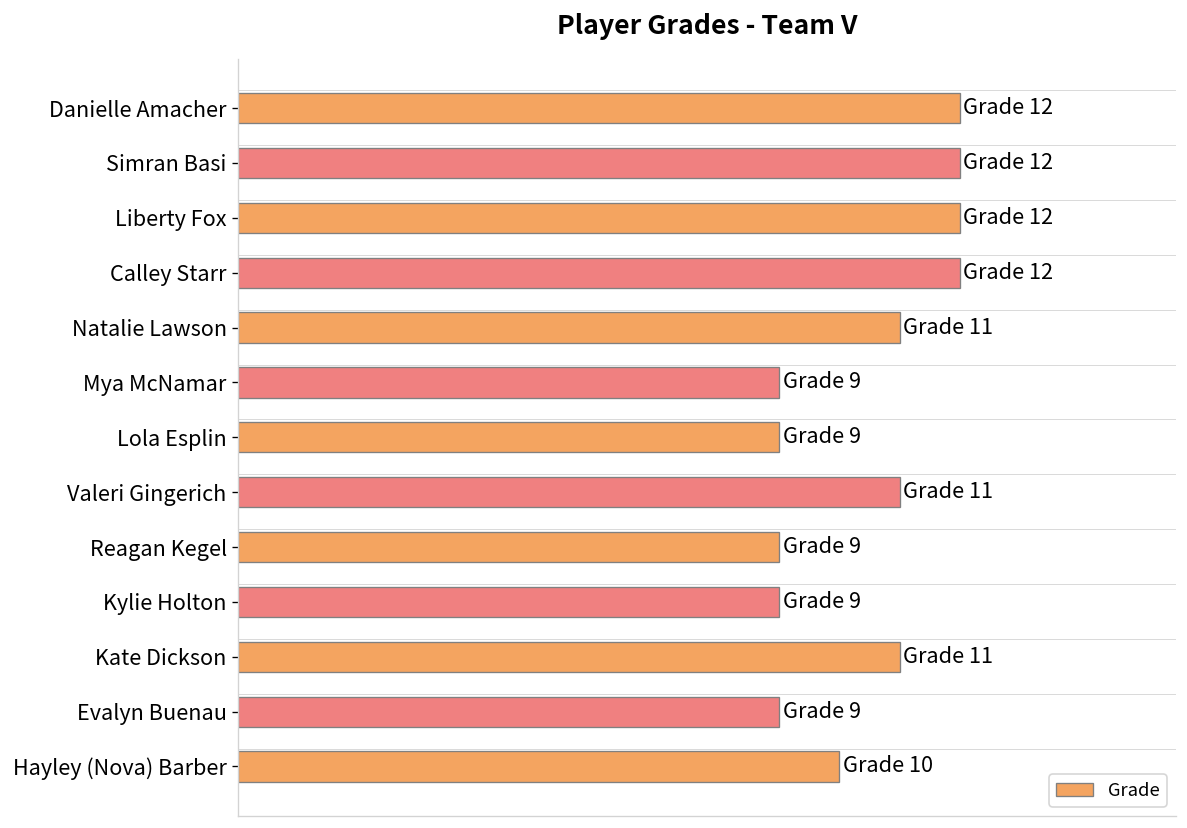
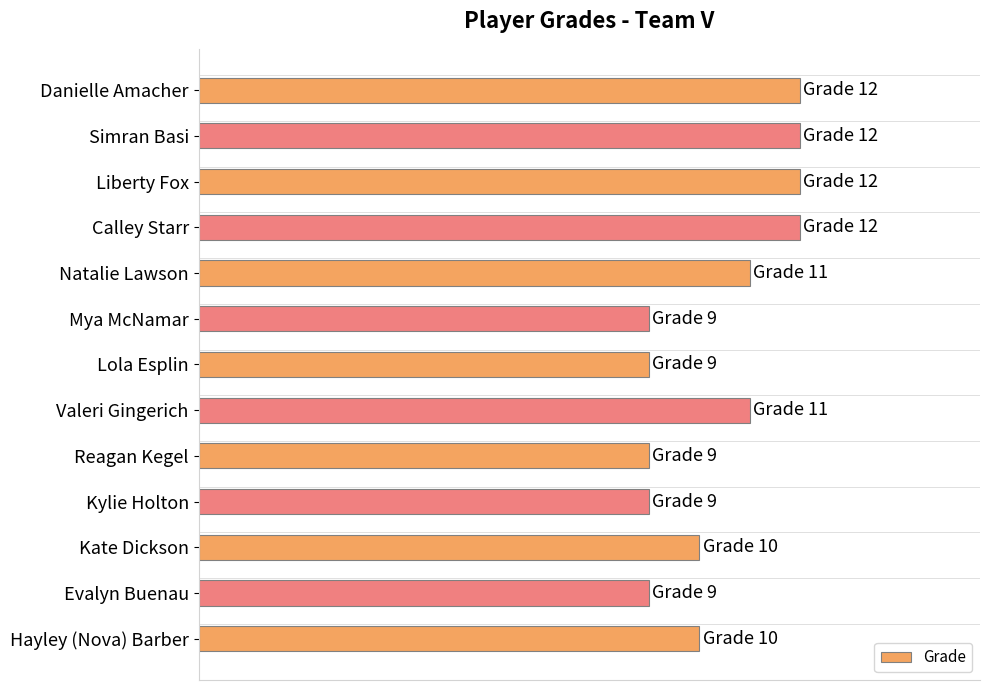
  {
-   "Kate Dickson": 11
+   "Kate Dickson": 10
  }
